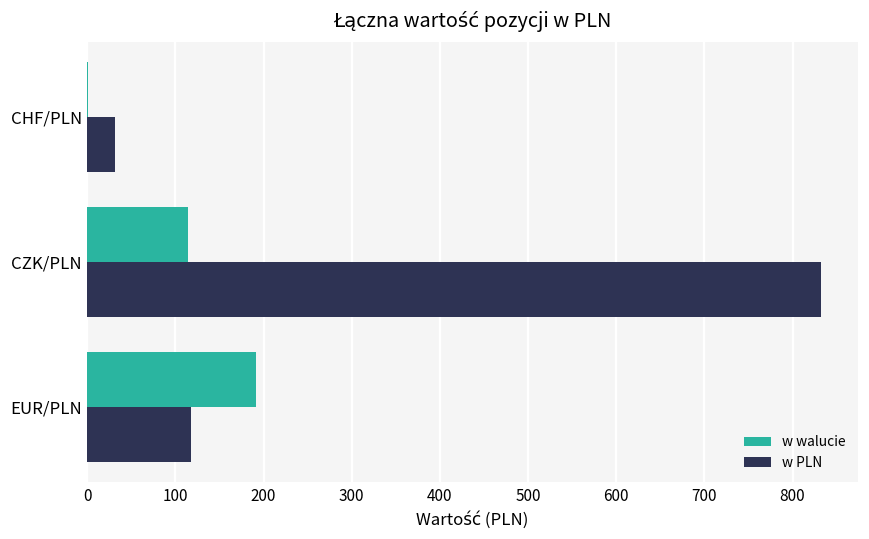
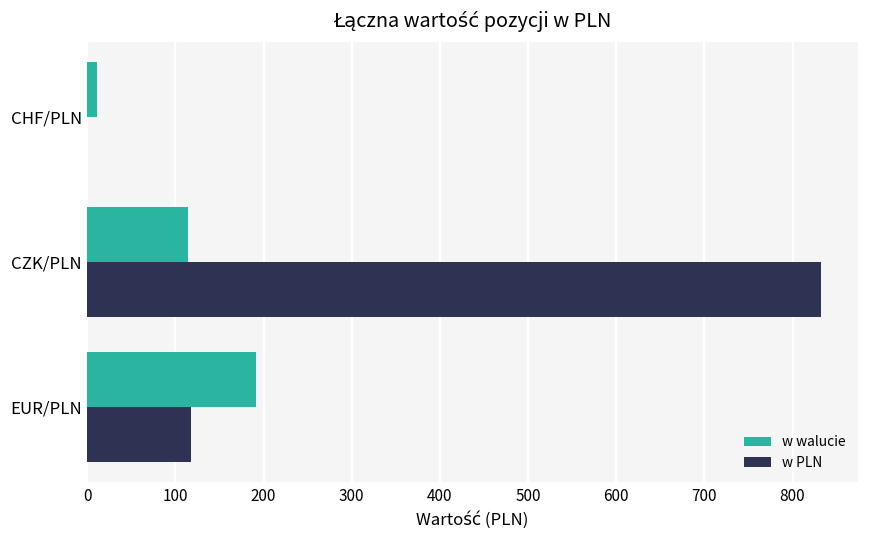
  {
    "w walucie": {
-     "CHF/PLN": 0,
+     "CHF/PLN": 10,
      "CZK/PLN": 110,
      "EUR/PLN": 190
    },
    "w PLN": {
-     "CHF/PLN": 30,
+     "CHF/PLN": 0,
      "CZK/PLN": 830,
      "EUR/PLN": 120
    }
  }
